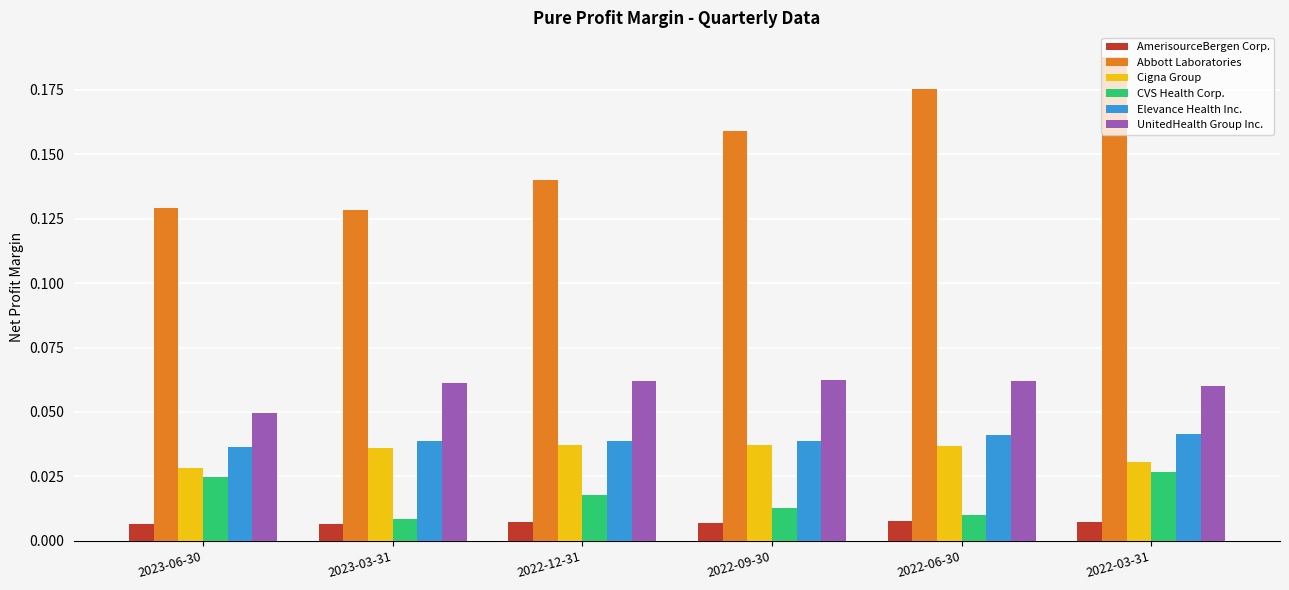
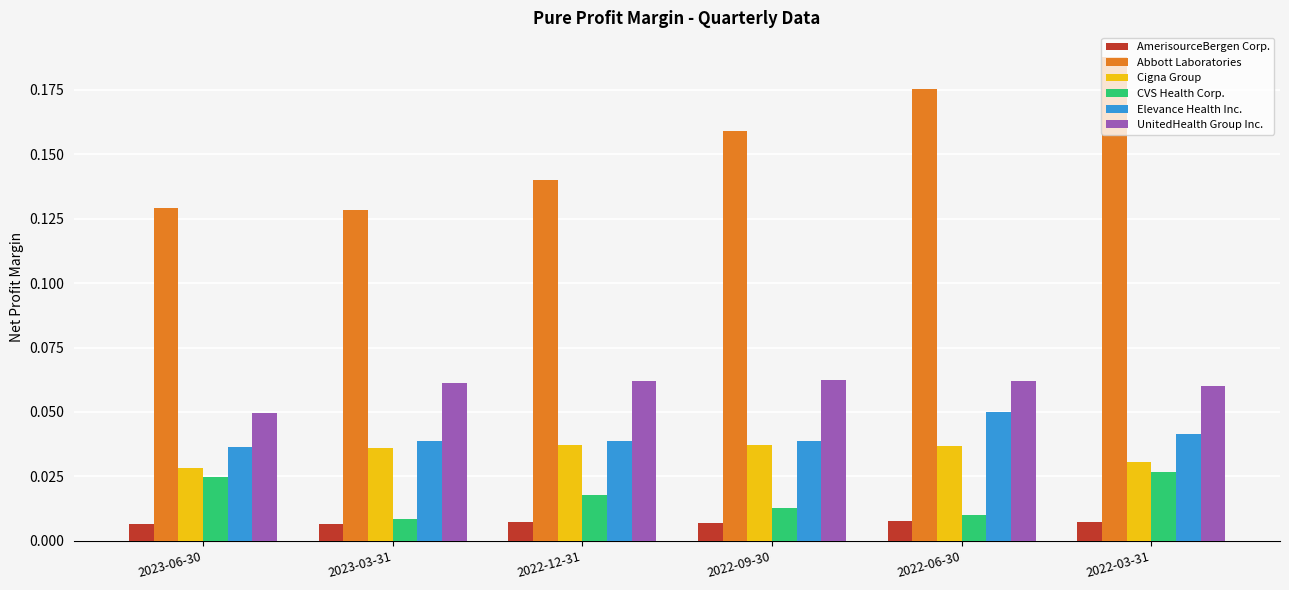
  {
    "AmerisourceBergen Corp.": {
      "2023-06-30": 0.007,
      "2023-03-31": 0.007,
      "2022-12-31": 0.007,
      "2022-09-30": 0.007,
      "2022-06-30": 0.008,
      "2022-03-31": 0.008
    },
    "Abbott Laboratories": {
      "2023-06-30": 0.129,
      "2023-03-31": 0.128,
      "2022-12-31": 0.140,
      "2022-09-30": 0.159,
      "2022-06-30": 0.175
    },
    "Cigna Group": {
      "2023-06-30": 0.028,
      "2023-03-31": 0.036,
      "2022-12-31": 0.037,
      "2022-09-30": 0.037,
      "2022-06-30": 0.037,
      "2022-03-31": 0.031
    },
    "CVS Health Corp.": {
      "2023-06-30": 0.025,
      "2023-03-31": 0.009,
      "2022-12-31": 0.018,
      "2022-09-30": 0.013,
      "2022-06-30": 0.010,
      "2022-03-31": 0.027
    },
    "Elevance Health Inc.": {
      "2023-06-30": 0.036,
      "2023-03-31": 0.039,
      "2022-12-31": 0.039,
      "2022-09-30": 0.039,
-     "2022-06-30": 0.041,
+     "2022-06-30": 0.050,
      "2022-03-31": 0.041
    },
    "UnitedHealth Group Inc.": {
      "2023-06-30": 0.050,
      "2023-03-31": 0.061,
      "2022-12-31": 0.062,
      "2022-09-30": 0.063,
      "2022-06-30": 0.062,
      "2022-03-31": 0.060
    }
  }
